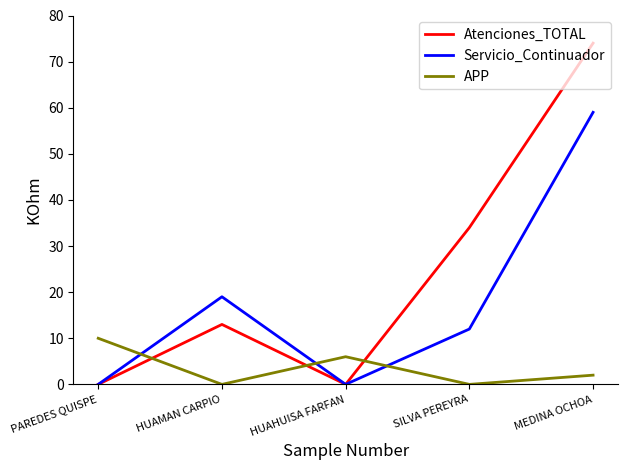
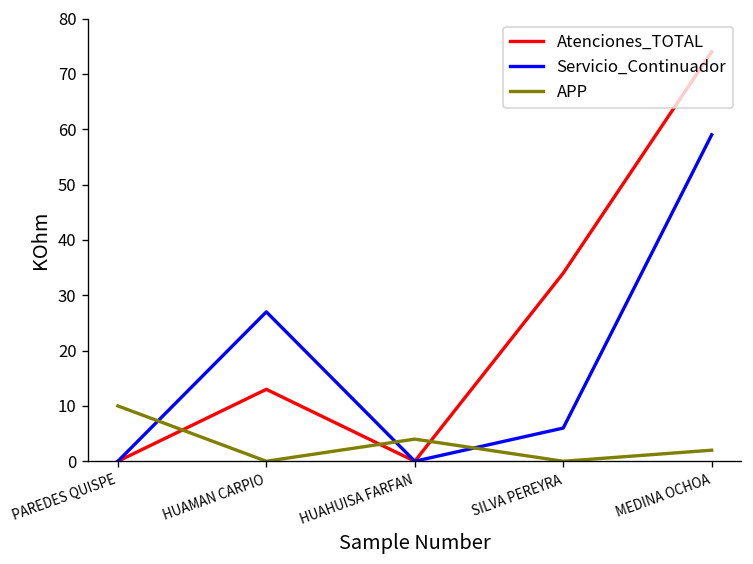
  {
    "Atenciones_TOTAL": {
      "HUAMAN CARPIO": 13,
      "SILVA PEREYRA": 34
    },
    "Servicio_Continuador": {
-     "HUAMAN CARPIO": 19,
-     "SILVA PEREYRA": 12,
+     "HUAMAN CARPIO": 27,
+     "SILVA PEREYRA": 6,
      "MEDINA OCHOA": 59
    },
    "APP": {
      "PAREDES QUISPE": 10,
      "HUAMAN CARPIO": 0,
-     "HUAHUISA FARFAN": 6,
+     "HUAHUISA FARFAN": 4,
      "SILVA PEREYRA": 0,
      "MEDINA OCHOA": 2
    }
  }
